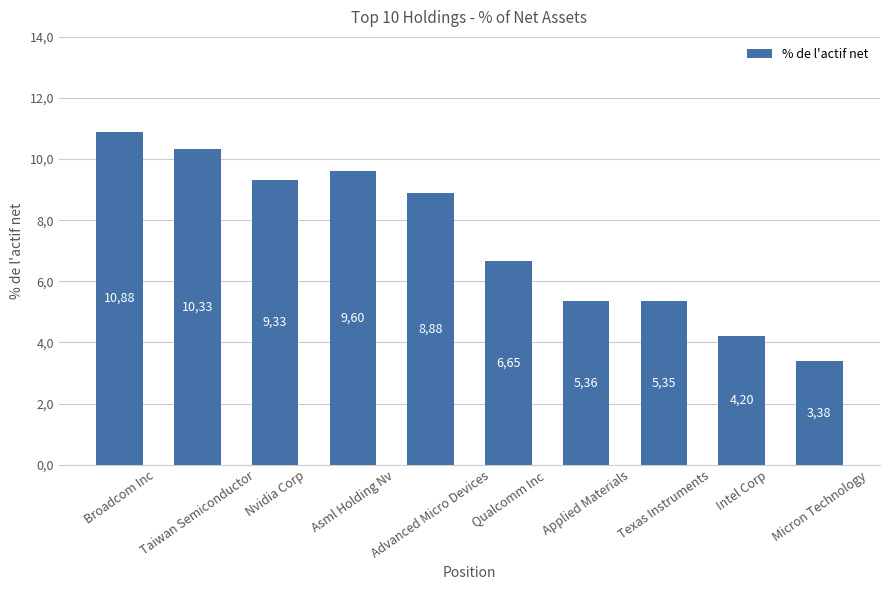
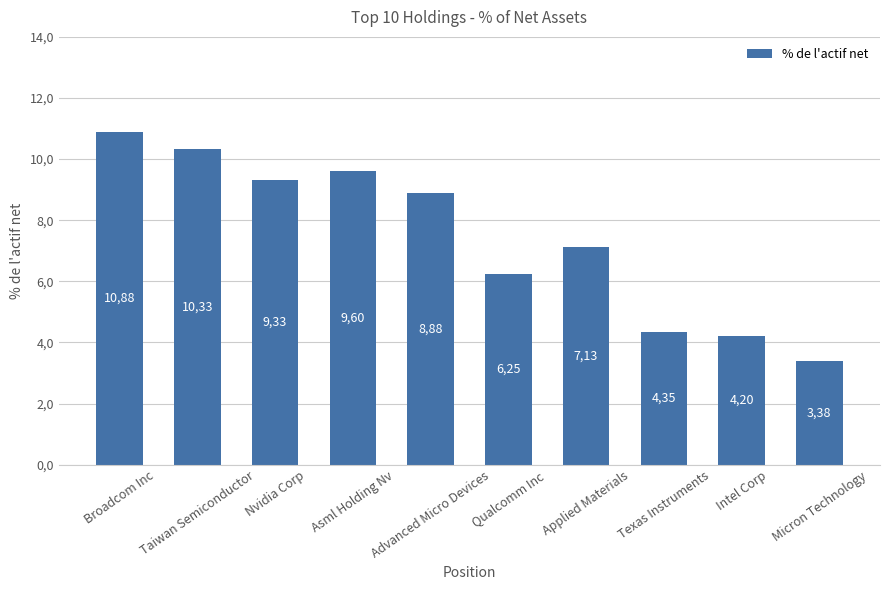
  {
-   "Qualcomm Inc": "6,65",
-   "Applied Materials": "5,36",
-   "Texas Instruments": "5,35"
+   "Qualcomm Inc": "6,25",
+   "Applied Materials": "7,13",
+   "Texas Instruments": "4,35"
  }
